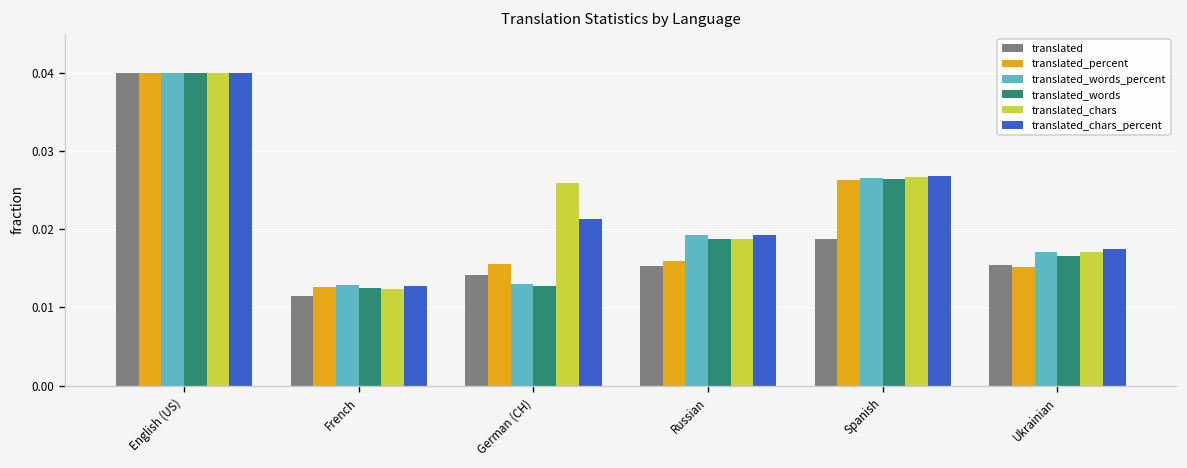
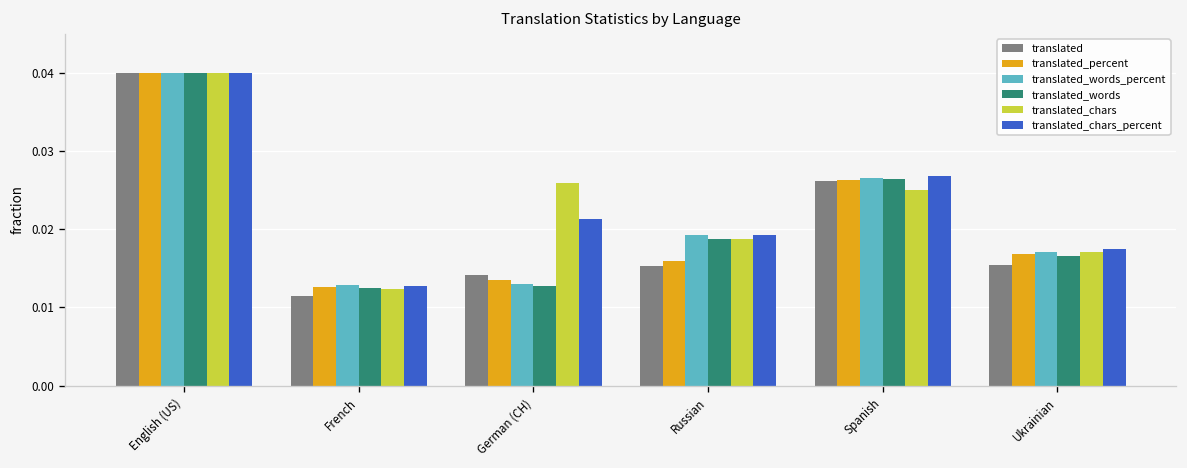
  {
    "translated": {
      "English (US)": 0.040,
      "French": 0.011,
      "German (CH)": 0.014,
      "Russian": 0.015,
-     "Spanish": 0.019,
+     "Spanish": 0.026,
      "Ukrainian": 0.015
    },
    "translated_percent": {
      "English (US)": 0.040,
      "French": 0.013,
-     "German (CH)": 0.016,
+     "German (CH)": 0.014,
      "Russian": 0.016,
      "Spanish": 0.026,
-     "Ukrainian": 0.015
+     "Ukrainian": 0.017
    },
    "translated_words_percent": {
      "English (US)": 0.040,
      "French": 0.013,
      "German (CH)": 0.013,
      "Russian": 0.019,
      "Spanish": 0.027,
      "Ukrainian": 0.017
    },
    "translated_words": {
      "English (US)": 0.040,
      "French": 0.013,
      "German (CH)": 0.013,
      "Russian": 0.019,
      "Spanish": 0.026,
      "Ukrainian": 0.017
    },
    "translated_chars": {
      "English (US)": 0.040,
      "French": 0.012,
      "German (CH)": 0.026,
      "Russian": 0.019,
-     "Spanish": 0.027,
+     "Spanish": 0.025,
      "Ukrainian": 0.017
    },
    "translated_chars_percent": {
      "English (US)": 0.040,
      "French": 0.013,
      "German (CH)": 0.021,
      "Russian": 0.019,
      "Spanish": 0.027,
      "Ukrainian": 0.017
    }
  }
